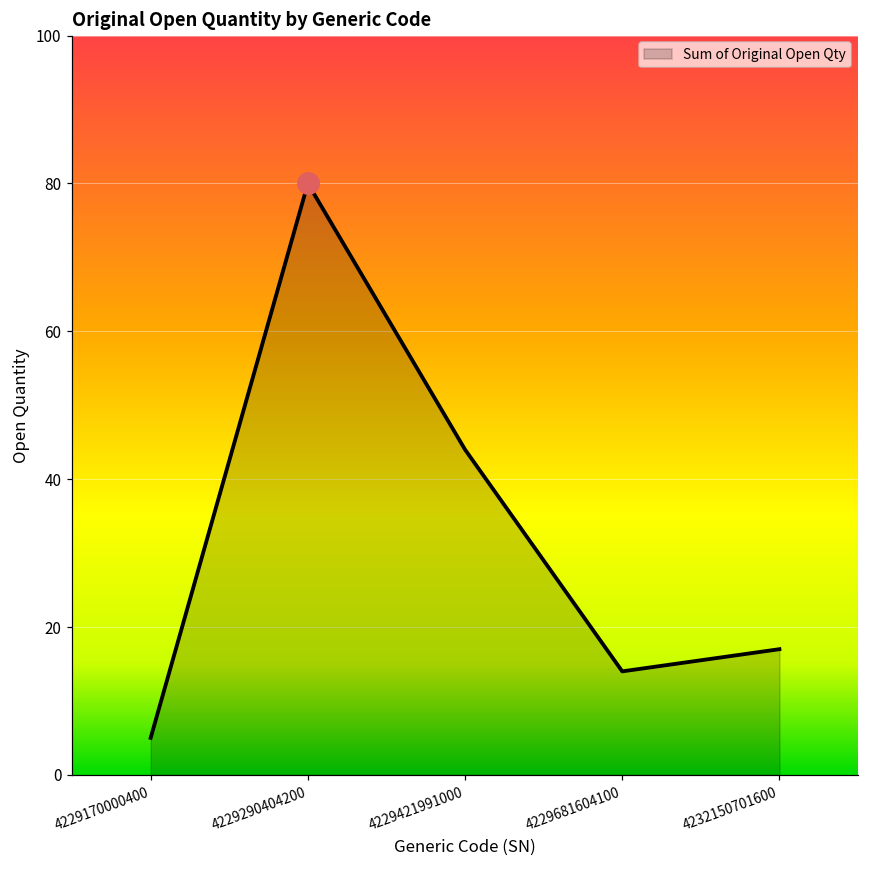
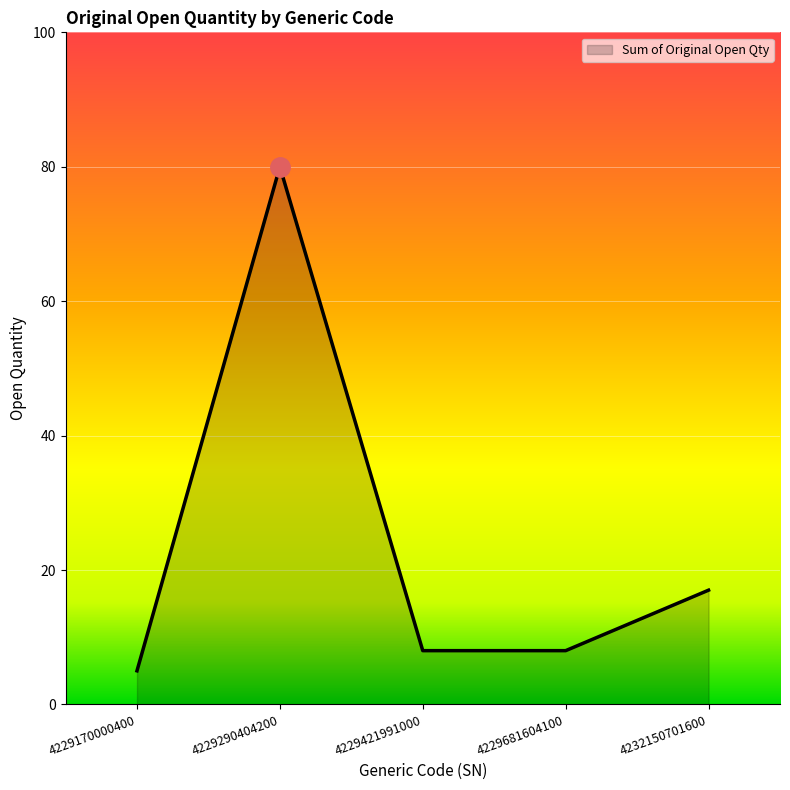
  {
    "Sum of Original Open Qty": {
      "4229170000400": 5,
-     "4229421991000": 44,
-     "4229681604100": 14,
+     "4229421991000": 8,
+     "4229681604100": 8,
      "4232150701600": 17
    }
  }
